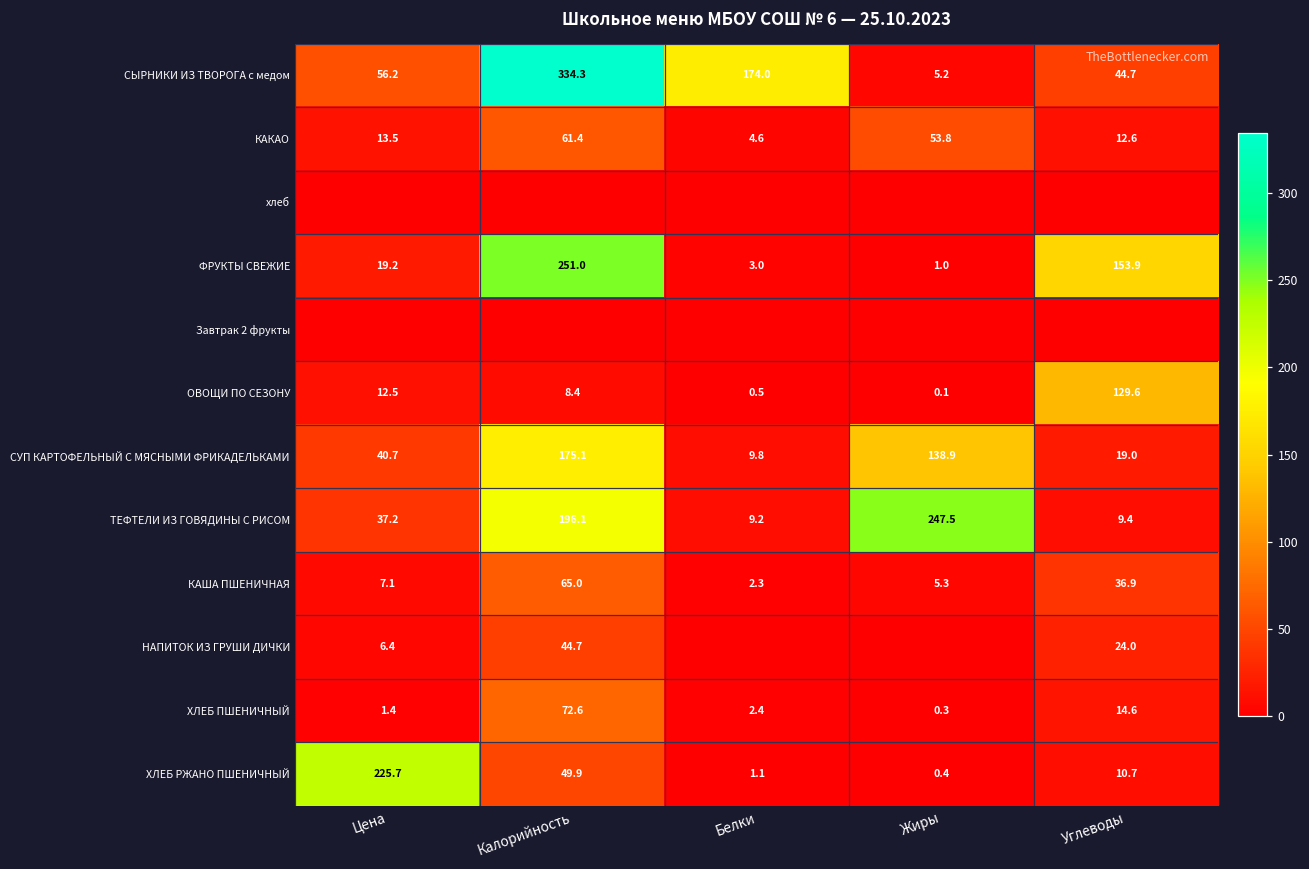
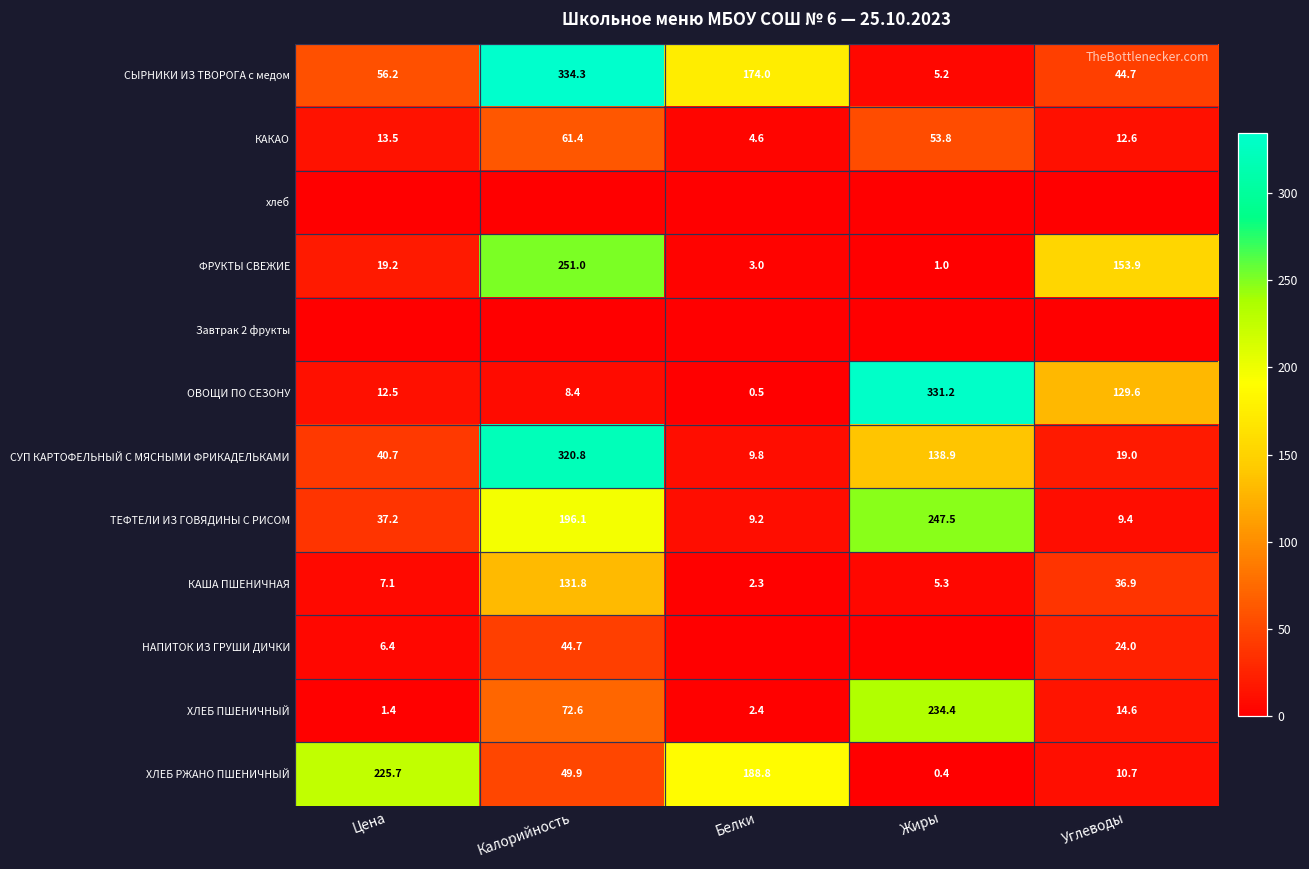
  {
    "СЫРНИКИ ИЗ ТВОРОГА с медом": {
      "Цена": 56.2,
      "Калорийность": 334.3,
      "Белки": 174.0,
      "Жиры": 5.2
    },
    "КАКАО": {
      "Цена": 13.5,
      "Калорийность": 61.4,
      "Белки": 4.6,
      "Жиры": 53.8,
      "Углеводы": 12.6
    },
    "ФРУКТЫ СВЕЖИЕ": {
      "Цена": 19.2,
      "Калорийность": 251.0,
      "Белки": 3.0,
      "Жиры": 1.0,
      "Углеводы": 153.9
    },
    "ОВОЩИ ПО СЕЗОНУ": {
      "Цена": 12.5,
      "Калорийность": 8.4,
      "Белки": 0.5,
-     "Жиры": 0.1,
+     "Жиры": 331.2,
      "Углеводы": 129.6
    },
    "СУП КАРТОФЕЛЬНЫЙ С МЯСНЫМИ ФРИКАДЕЛЬКАМИ": {
      "Цена": 40.7,
-     "Калорийность": 175.1,
+     "Калорийность": 320.8,
      "Белки": 9.8,
      "Жиры": 138.9,
      "Углеводы": 19.0
    },
    "ТЕФТЕЛИ ИЗ ГОВЯДИНЫ С РИСОМ": {
      "Цена": 37.2,
      "Калорийность": 196.1,
      "Белки": 9.2,
      "Жиры": 247.5,
      "Углеводы": 9.4
    },
    "КАША ПШЕНИЧНАЯ": {
      "Цена": 7.1,
-     "Калорийность": 65.0,
+     "Калорийность": 131.8,
      "Белки": 2.3,
      "Жиры": 5.3,
      "Углеводы": 36.9
    },
    "НАПИТОК ИЗ ГРУШИ ДИЧКИ": {
      "Цена": 6.4,
      "Калорийность": 44.7,
      "Углеводы": 24.0
    },
    "ХЛЕБ ПШЕНИЧНЫЙ": {
      "Цена": 1.4,
      "Калорийность": 72.6,
      "Белки": 2.4,
-     "Жиры": 0.3,
+     "Жиры": 234.4,
      "Углеводы": 14.6
    },
    "ХЛЕБ РЖАНО ПШЕНИЧНЫЙ": {
      "Цена": 225.7,
      "Калорийность": 49.9,
-     "Белки": 1.1,
+     "Белки": 188.8,
      "Жиры": 0.4,
      "Углеводы": 10.7
    }
  }
